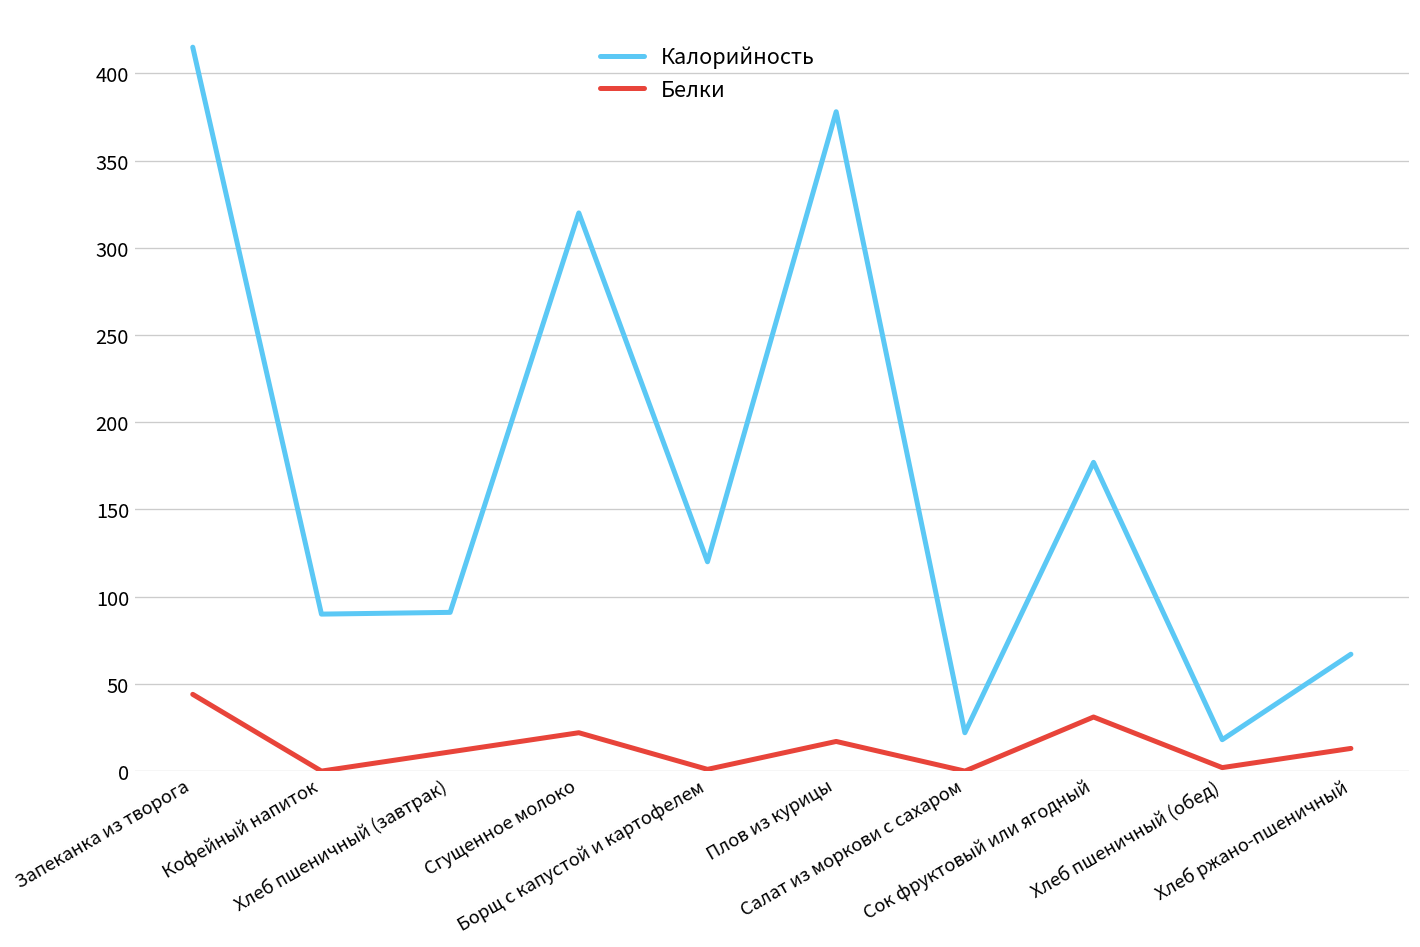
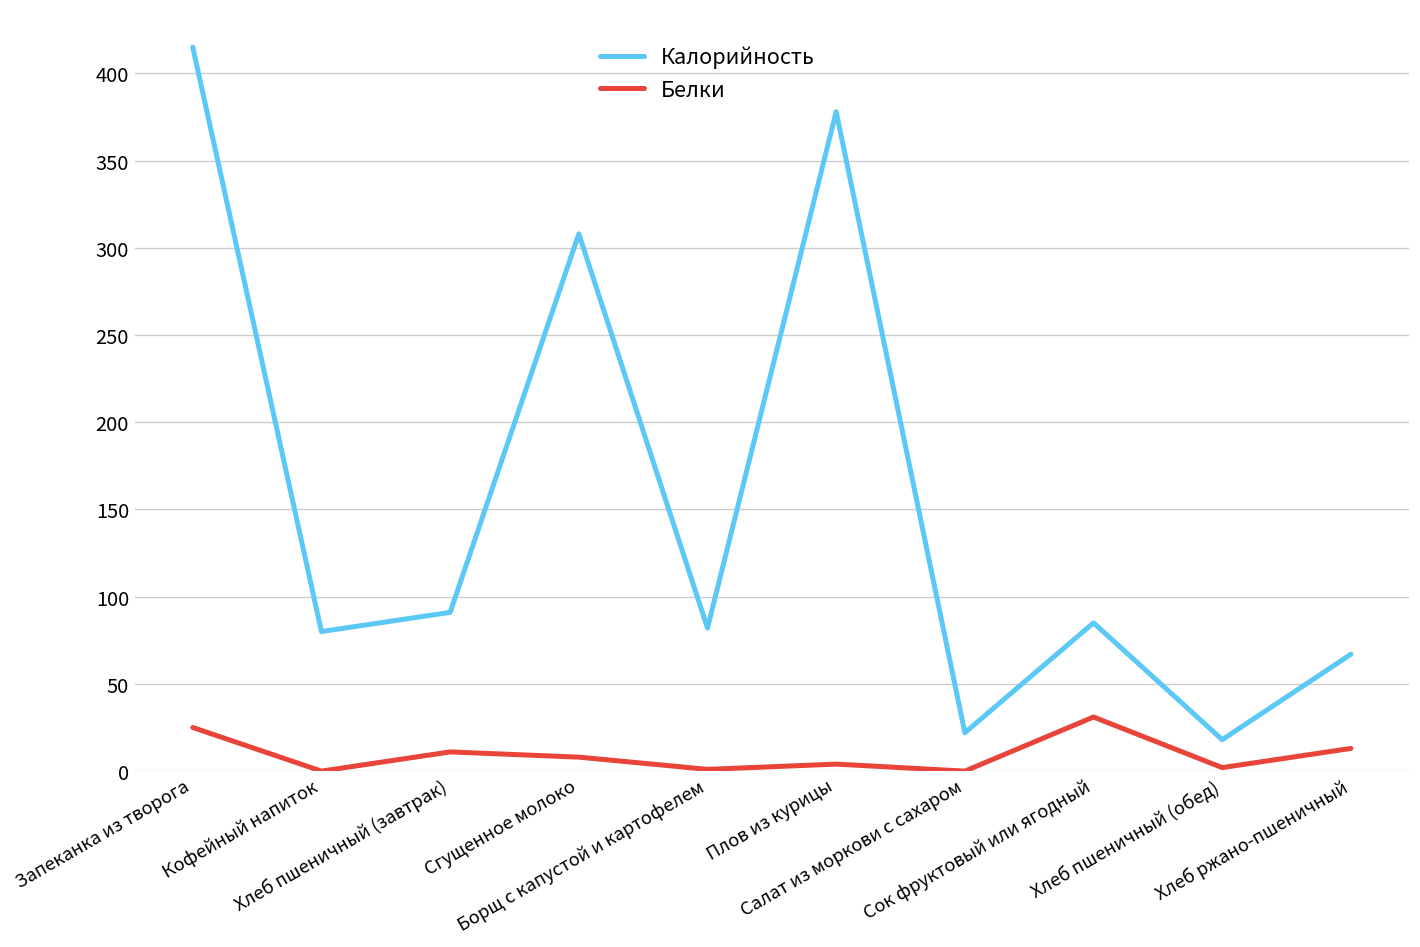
  {
    "Калорийность": {
      "Запеканка из творога": 415,
-     "Кофейный напиток": 90,
+     "Кофейный напиток": 80,
      "Хлеб пшеничный (завтрак)": 91,
-     "Сгущенное молоко": 320,
-     "Борщ с капустой и картофелем": 120,
+     "Сгущенное молоко": 308,
+     "Борщ с капустой и картофелем": 82,
      "Плов из курицы": 378,
      "Салат из моркови с сахаром": 22,
-     "Сок фруктовый или ягодный": 177,
+     "Сок фруктовый или ягодный": 85,
      "Хлеб пшеничный (обед)": 18,
      "Хлеб ржано-пшеничный": 67
    },
    "Белки": {
-     "Запеканка из творога": 44,
+     "Запеканка из творога": 25,
      "Кофейный напиток": 0,
      "Хлеб пшеничный (завтрак)": 11,
-     "Сгущенное молоко": 22,
+     "Сгущенное молоко": 8,
      "Борщ с капустой и картофелем": 1,
-     "Плов из курицы": 17,
+     "Плов из курицы": 4,
      "Салат из моркови с сахаром": 0,
      "Сок фруктовый или ягодный": 31,
      "Хлеб пшеничный (обед)": 2,
      "Хлеб ржано-пшеничный": 13
    }
  }
